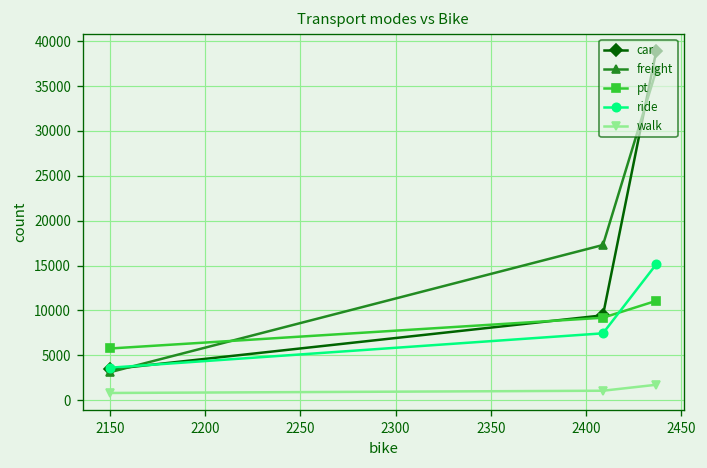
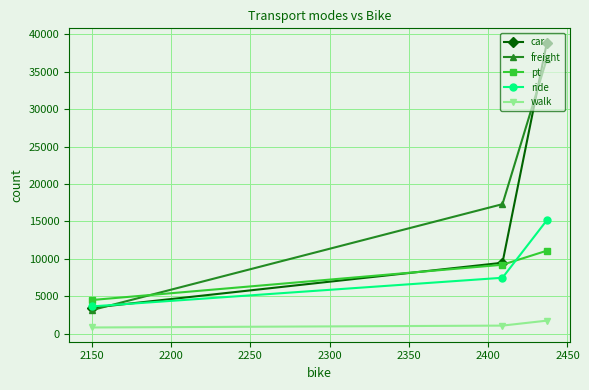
  {
    "pt": {
-     "2150": 6000
+     "2150": 4000
    },
    "walk": {
      "2150": 1000
    }
  }
